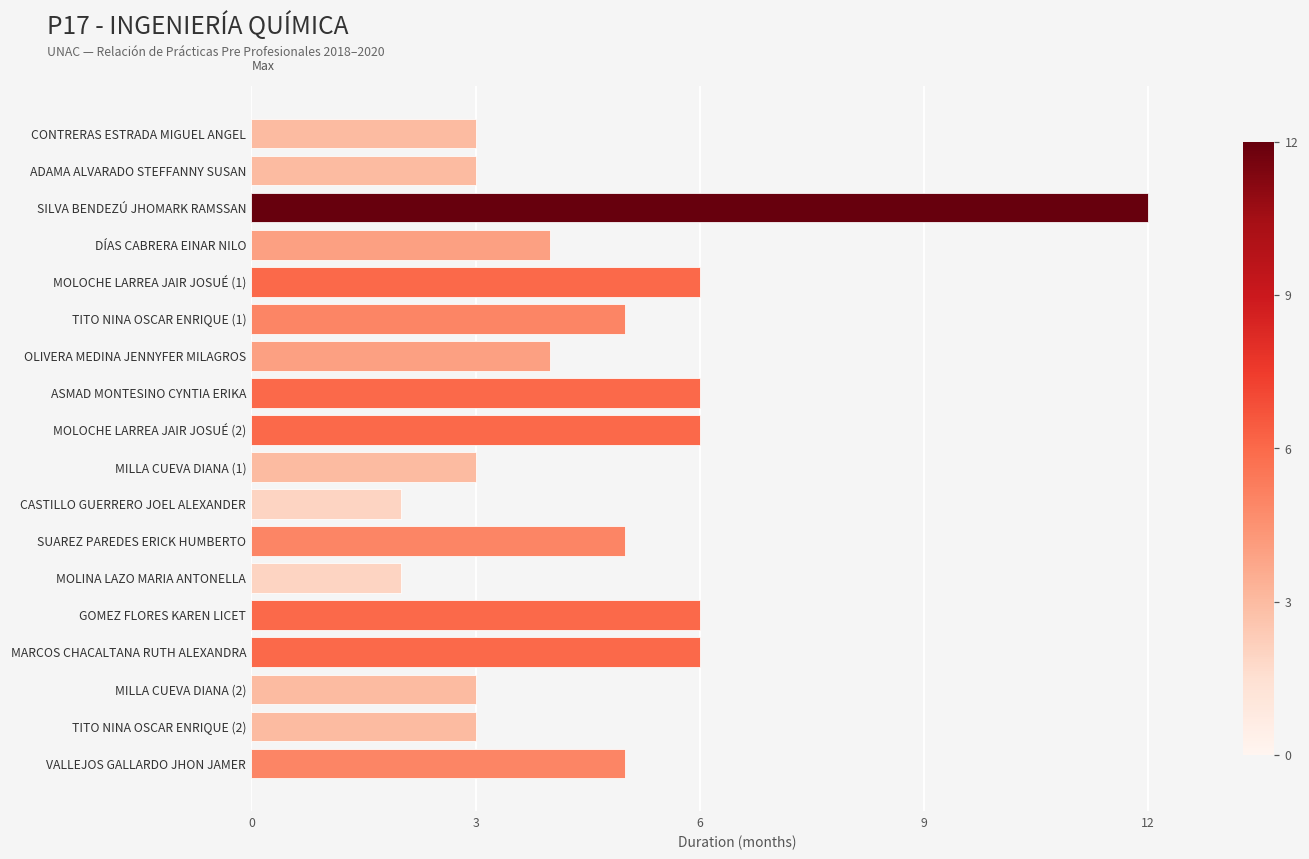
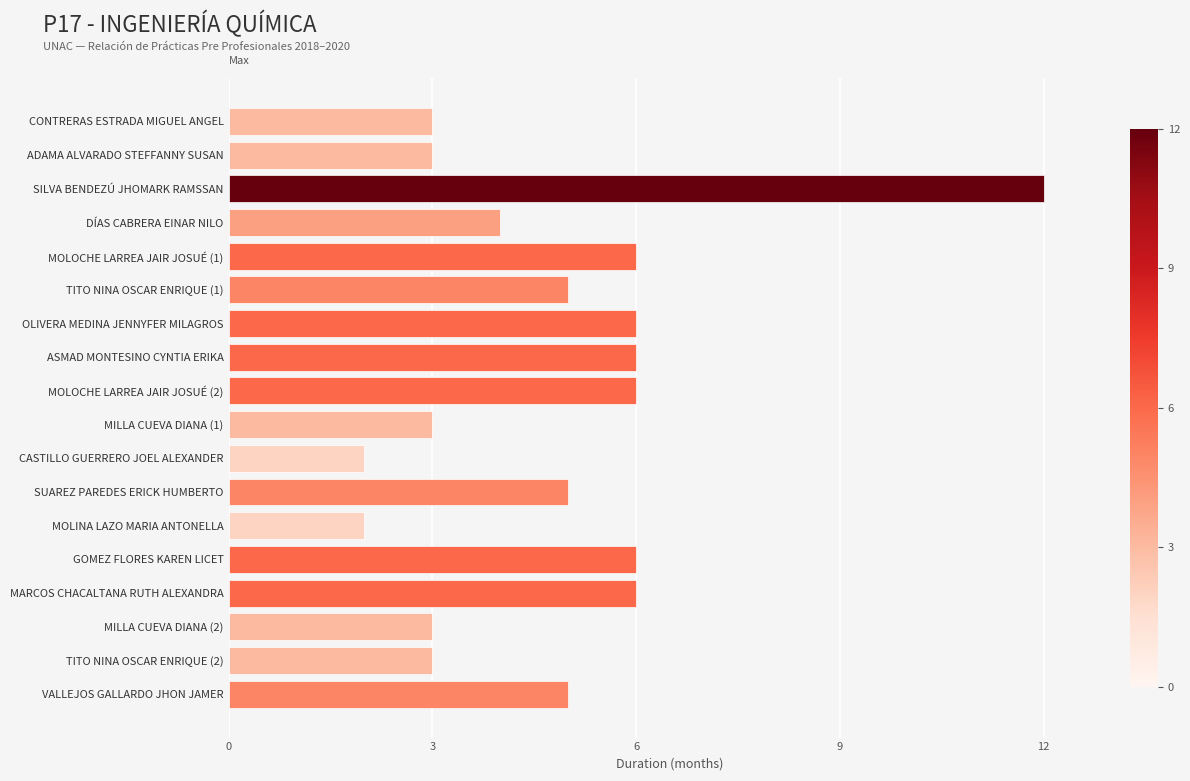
  {
    "CONTRERAS ESTRADA MIGUEL ANGEL": 3,
    "ADAMA ALVARADO STEFFANNY SUSAN": 3,
    "SILVA BENDEZÚ JHOMARK RAMSSAN": 12,
    "DÍAS CABRERA EINAR NILO": 4,
    "MOLOCHE LARREA JAIR JOSUÉ (1)": 6,
    "TITO NINA OSCAR ENRIQUE (1)": 5,
-   "OLIVERA MEDINA JENNYFER MILAGROS": 4,
+   "OLIVERA MEDINA JENNYFER MILAGROS": 6,
    "ASMAD MONTESINO CYNTIA ERIKA": 6,
    "MOLOCHE LARREA JAIR JOSUÉ (2)": 6,
    "MILLA CUEVA DIANA (1)": 3,
    "CASTILLO GUERRERO JOEL ALEXANDER": 2,
    "SUAREZ PAREDES ERICK HUMBERTO": 5,
    "MOLINA LAZO MARIA ANTONELLA": 2,
    "GOMEZ FLORES KAREN LICET": 6,
    "MARCOS CHACALTANA RUTH ALEXANDRA": 6,
    "MILLA CUEVA DIANA (2)": 3,
    "TITO NINA OSCAR ENRIQUE (2)": 3,
    "VALLEJOS GALLARDO JHON JAMER": 5
  }
